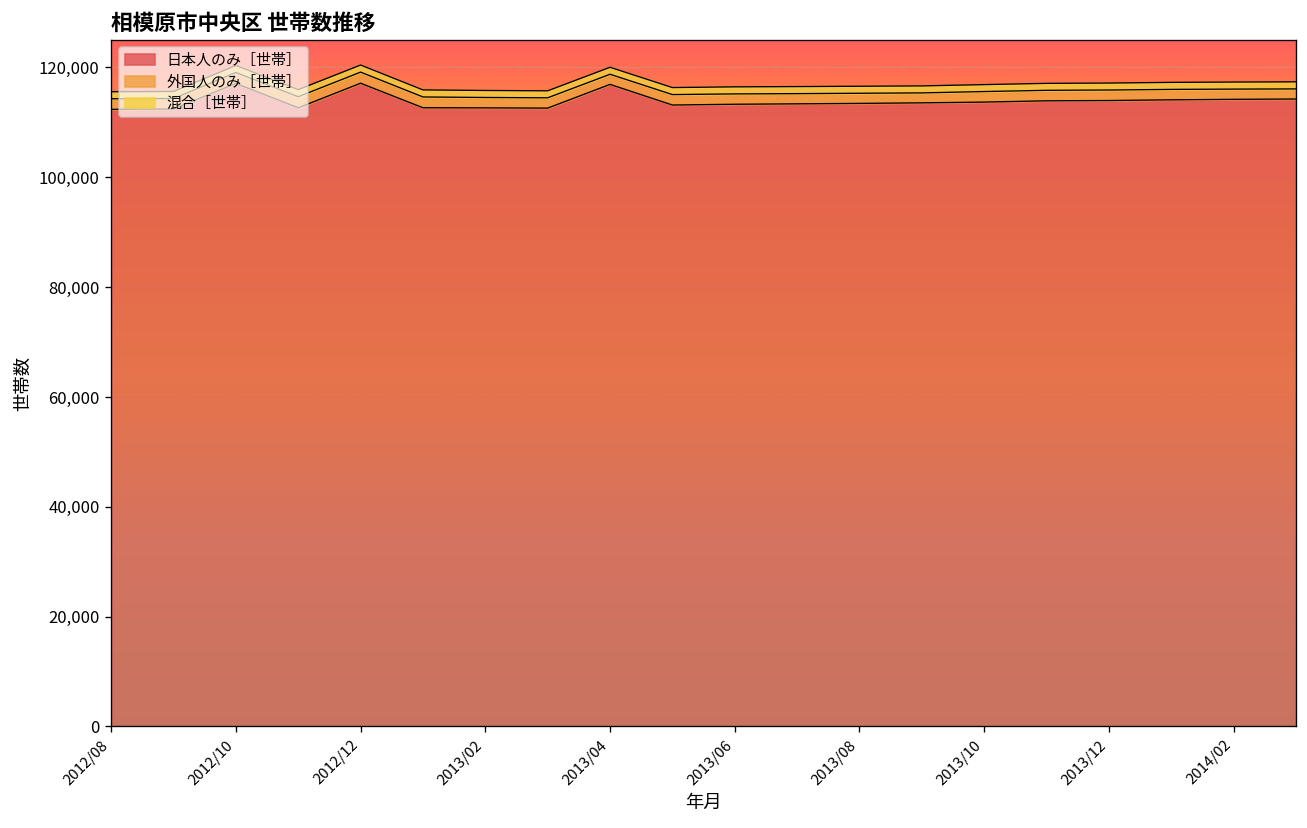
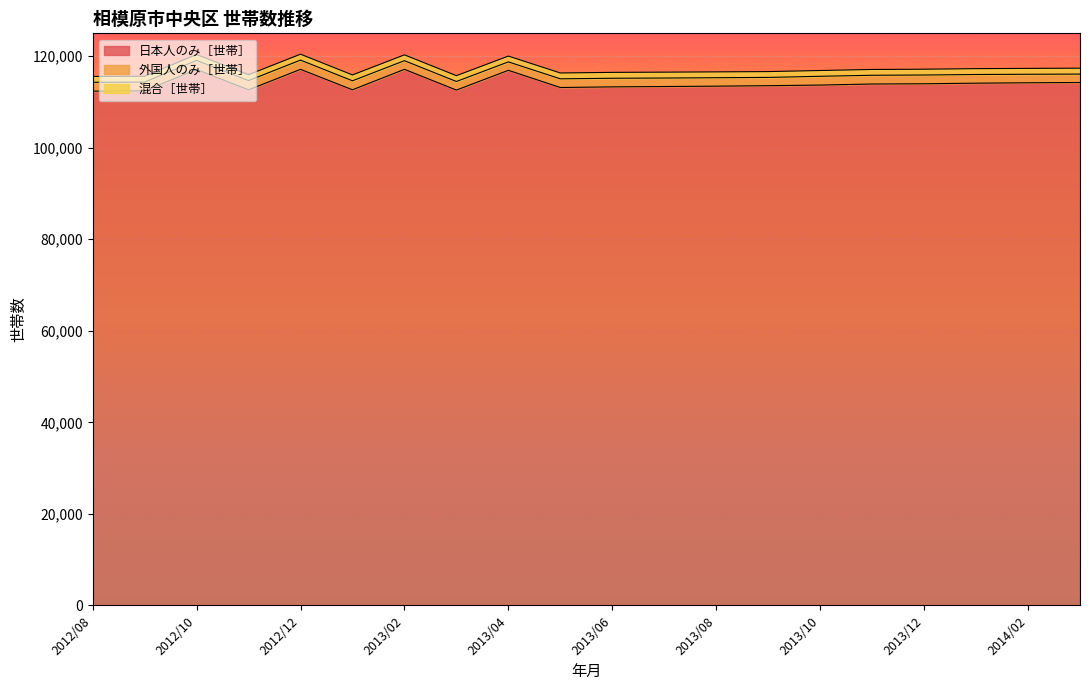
  {
    "日本人のみ［世帯］": {
      "2012/08": "112,000",
      "2012/12": "117,000",
-     "2013/02": "113,000",
+     "2013/02": "117,000",
      "2013/04": "117,000",
      "2013/06": "113,000",
      "2013/08": "113,000",
      "2013/10": "114,000",
      "2013/12": "114,000",
      "2014/02": "114,000"
    }
  }
